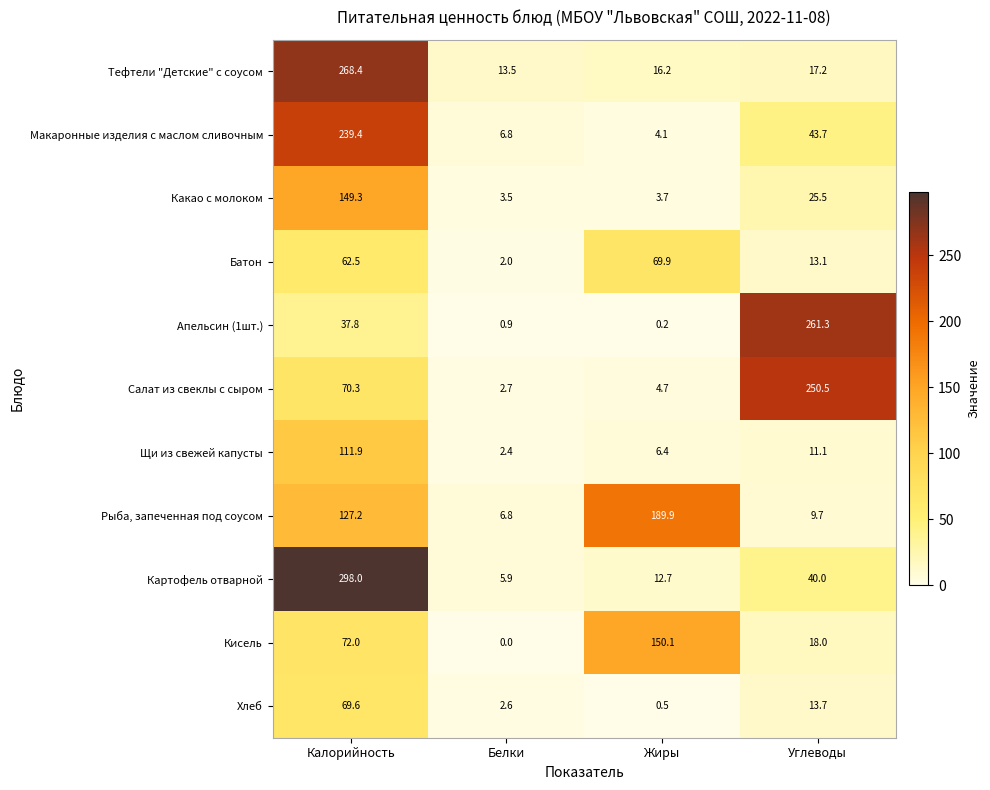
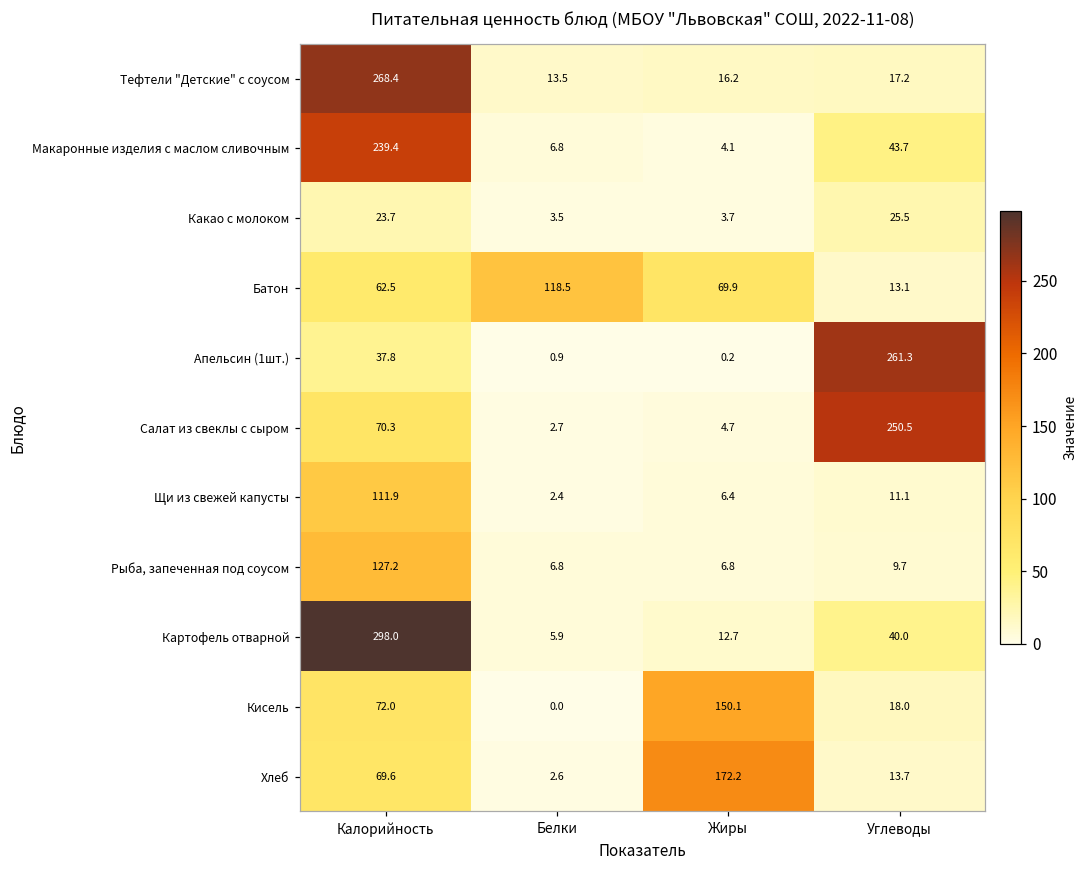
  {
    "Тефтели \"Детские\" с соусом": {
      "Калорийность": 268.4,
      "Белки": 13.5,
      "Жиры": 16.2,
      "Углеводы": 17.2
    },
    "Макаронные изделия с маслом сливочным": {
      "Калорийность": 239.4,
      "Белки": 6.8,
      "Жиры": 4.1,
      "Углеводы": 43.7
    },
    "Какао с молоком": {
-     "Калорийность": 149.3,
+     "Калорийность": 23.7,
      "Белки": 3.5,
      "Жиры": 3.7,
      "Углеводы": 25.5
    },
    "Батон": {
      "Калорийность": 62.5,
-     "Белки": 2.0,
+     "Белки": 118.5,
      "Жиры": 69.9,
      "Углеводы": 13.1
    },
    "Апельсин (1шт.)": {
      "Калорийность": 37.8,
      "Белки": 0.9,
      "Жиры": 0.2,
      "Углеводы": 261.3
    },
    "Салат из свеклы с сыром": {
      "Калорийность": 70.3,
      "Белки": 2.7,
      "Жиры": 4.7,
      "Углеводы": 250.5
    },
    "Щи из свежей капусты": {
      "Калорийность": 111.9,
      "Белки": 2.4,
      "Жиры": 6.4,
      "Углеводы": 11.1
    },
    "Рыба, запеченная под соусом": {
      "Калорийность": 127.2,
      "Белки": 6.8,
-     "Жиры": 189.9,
+     "Жиры": 6.8,
      "Углеводы": 9.7
    },
    "Картофель отварной": {
      "Калорийность": 298.0,
      "Белки": 5.9,
      "Жиры": 12.7,
      "Углеводы": 40.0
    },
    "Кисель": {
      "Калорийность": 72.0,
      "Белки": 0.0,
      "Жиры": 150.1,
      "Углеводы": 18.0
    },
    "Хлеб": {
      "Калорийность": 69.6,
      "Белки": 2.6,
-     "Жиры": 0.5,
+     "Жиры": 172.2,
      "Углеводы": 13.7
    }
  }
